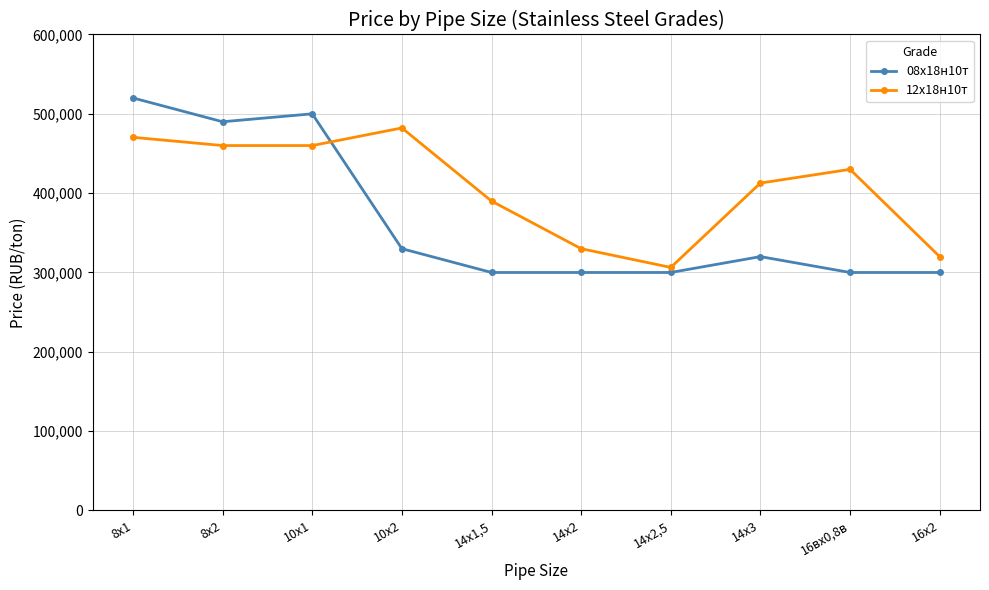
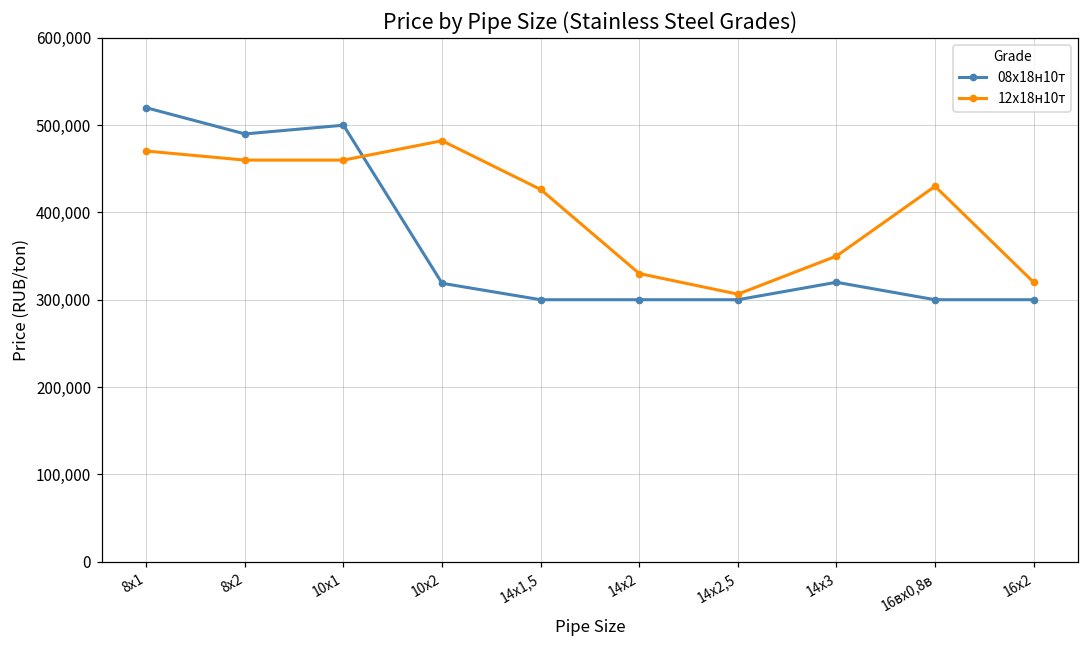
  {
    "08х18н10т": {
      "8х1": "520,000",
      "8х2": "490,000",
      "10х1": "500,000",
-     "10х2": "330,000",
+     "10х2": "320,000",
      "14х1,5": "300,000",
      "14х2": "300,000",
      "14х2,5": "300,000",
      "14х3": "320,000",
      "16вх0,8в": "300,000",
      "16х2": "300,000"
    },
    "12х18н10т": {
      "8х1": "470,000",
      "8х2": "460,000",
      "10х1": "460,000",
      "10х2": "480,000",
-     "14х1,5": "390,000",
+     "14х1,5": "430,000",
      "14х2": "330,000",
      "14х2,5": "310,000",
-     "14х3": "410,000",
+     "14х3": "350,000",
      "16вх0,8в": "430,000",
      "16х2": "320,000"
    }
  }
